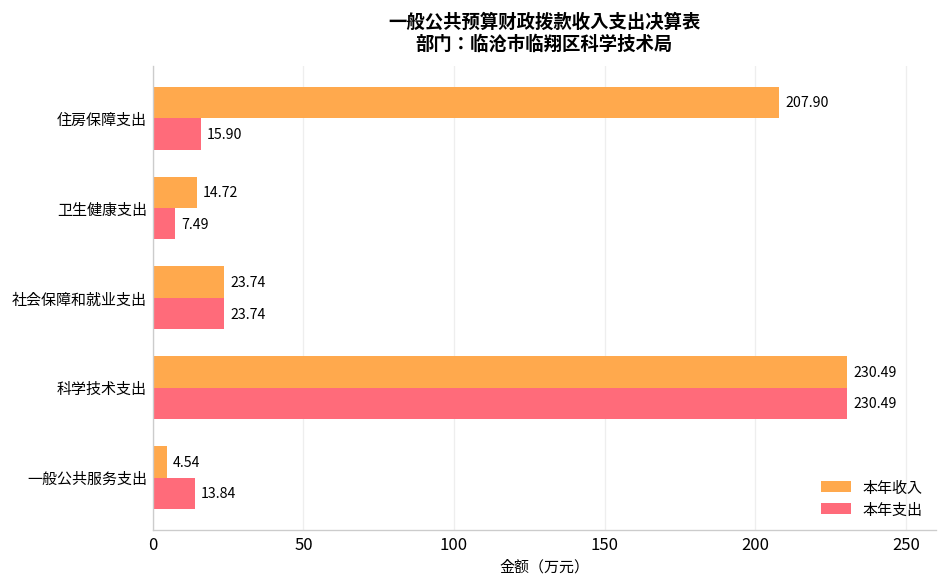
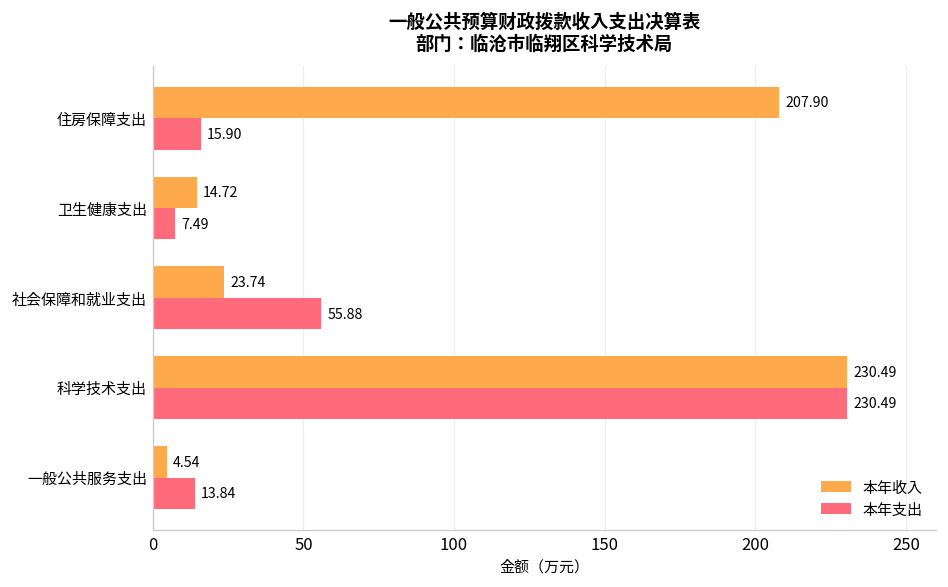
  {
    "本年收入": {
      "住房保障支出": 207.90,
      "卫生健康支出": 14.72,
      "社会保障和就业支出": 23.74,
      "科学技术支出": 230.49,
      "一般公共服务支出": 4.54
    },
    "本年支出": {
      "住房保障支出": 15.90,
      "卫生健康支出": 7.49,
-     "社会保障和就业支出": 23.74,
+     "社会保障和就业支出": 55.88,
      "科学技术支出": 230.49,
      "一般公共服务支出": 13.84
    }
  }
